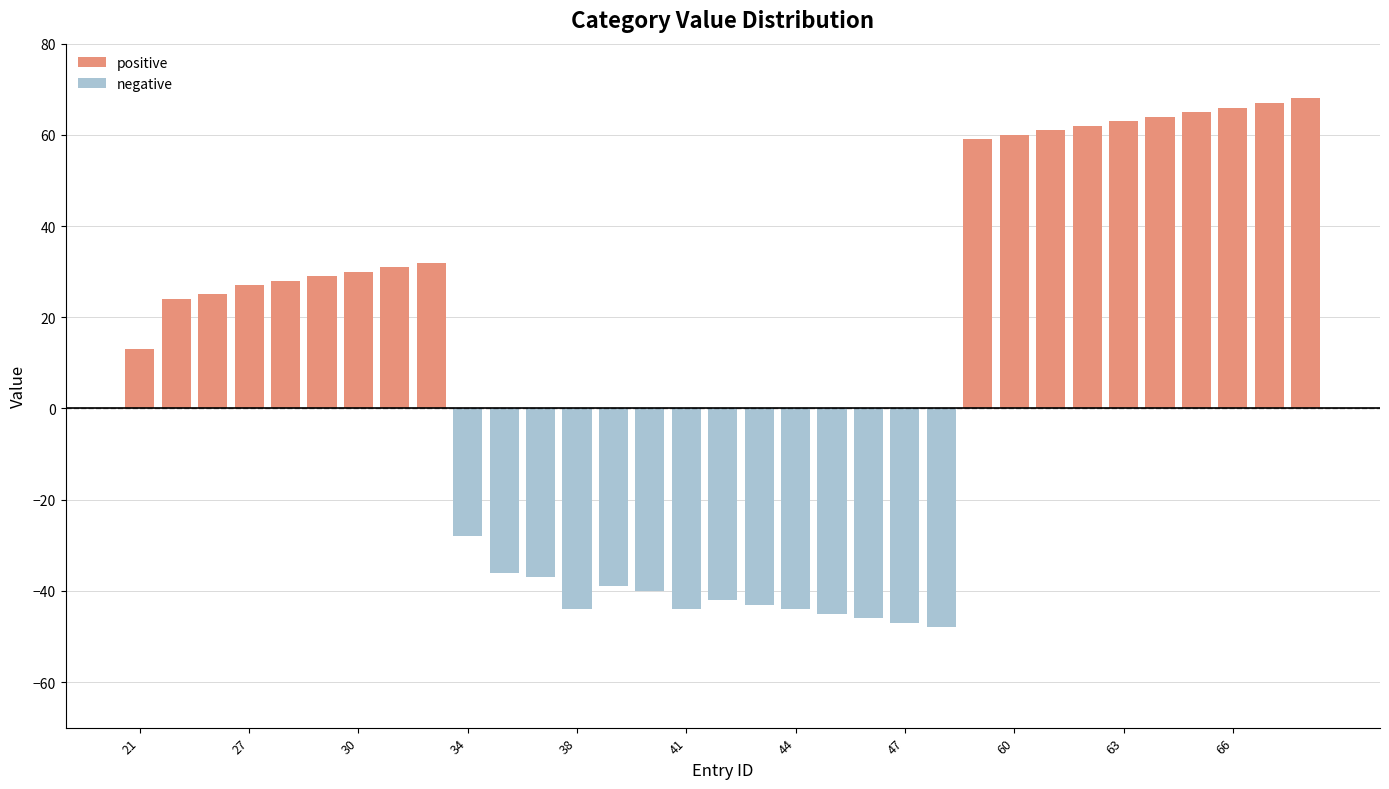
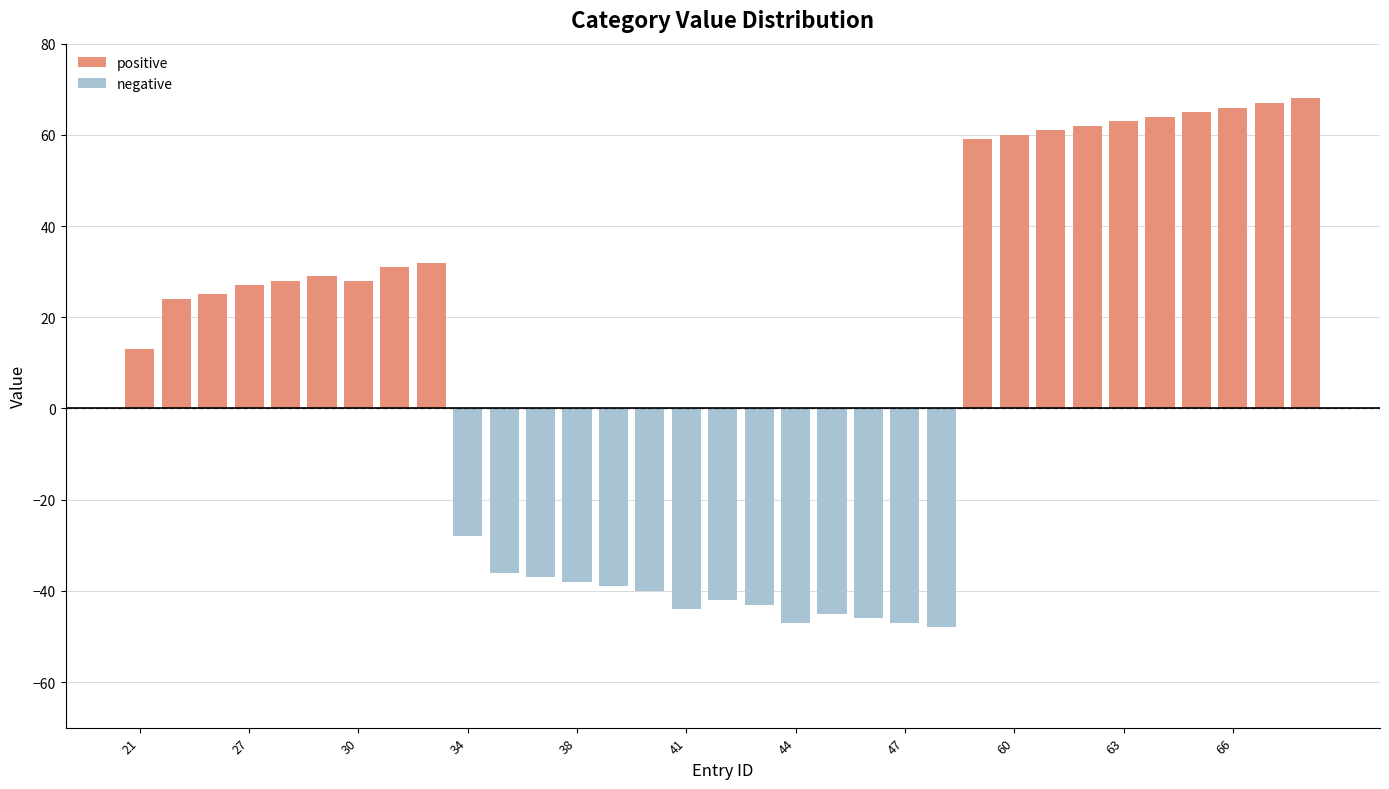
  {
    "positive": {
      "21": 13,
      "27": 27,
-     "30": 30,
+     "30": 28,
      "34": 0,
      "38": 0,
      "41": 0,
      "44": 0,
      "47": 0,
      "60": 60,
      "63": 63,
      "66": 66
    },
    "negative": {
      "21": 0,
      "27": 0,
      "30": 0,
      "34": -28,
-     "38": -44,
+     "38": -38,
      "41": -44,
-     "44": -44,
+     "44": -47,
      "47": -47,
      "60": 0,
      "63": 0,
      "66": 0
    }
  }
